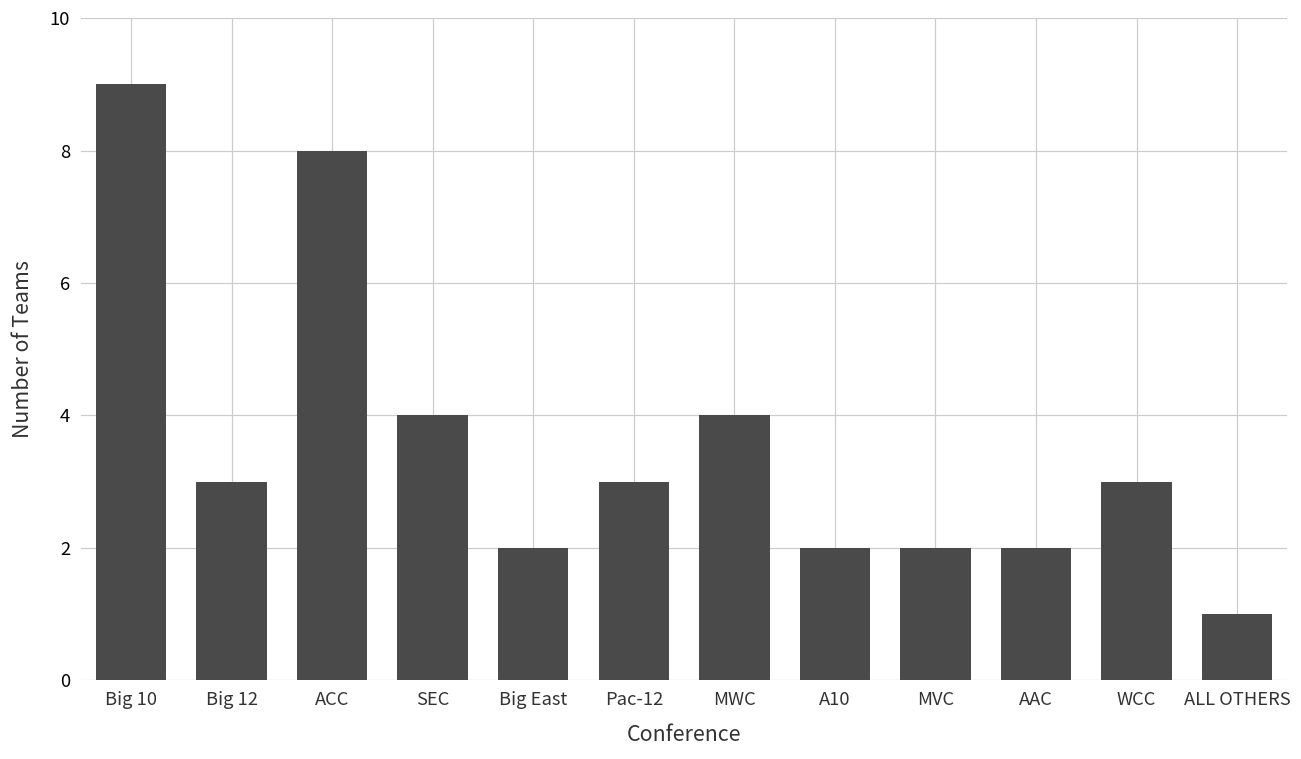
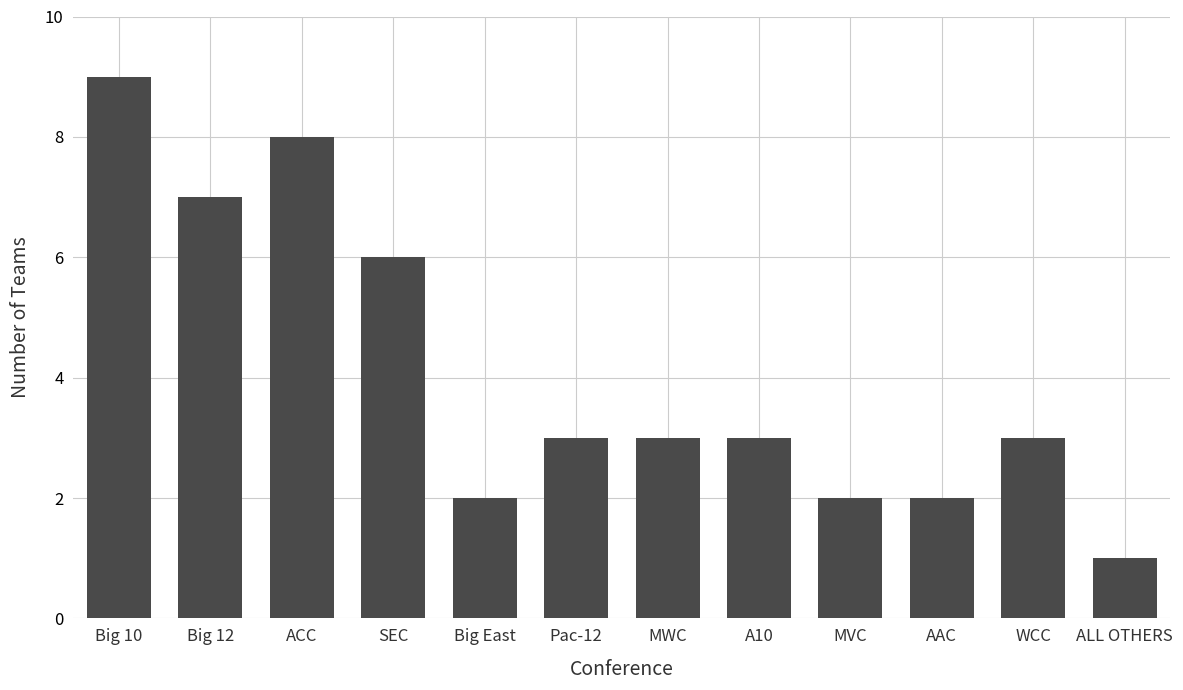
  {
    "Big 10": 9,
-   "Big 12": 3,
+   "Big 12": 7,
    "ACC": 8,
-   "SEC": 4,
+   "SEC": 6,
    "Big East": 2,
    "Pac-12": 3,
-   "MWC": 4,
-   "A10": 2,
+   "MWC": 3,
+   "A10": 3,
    "MVC": 2,
    "AAC": 2,
    "WCC": 3,
    "ALL OTHERS": 1
  }
